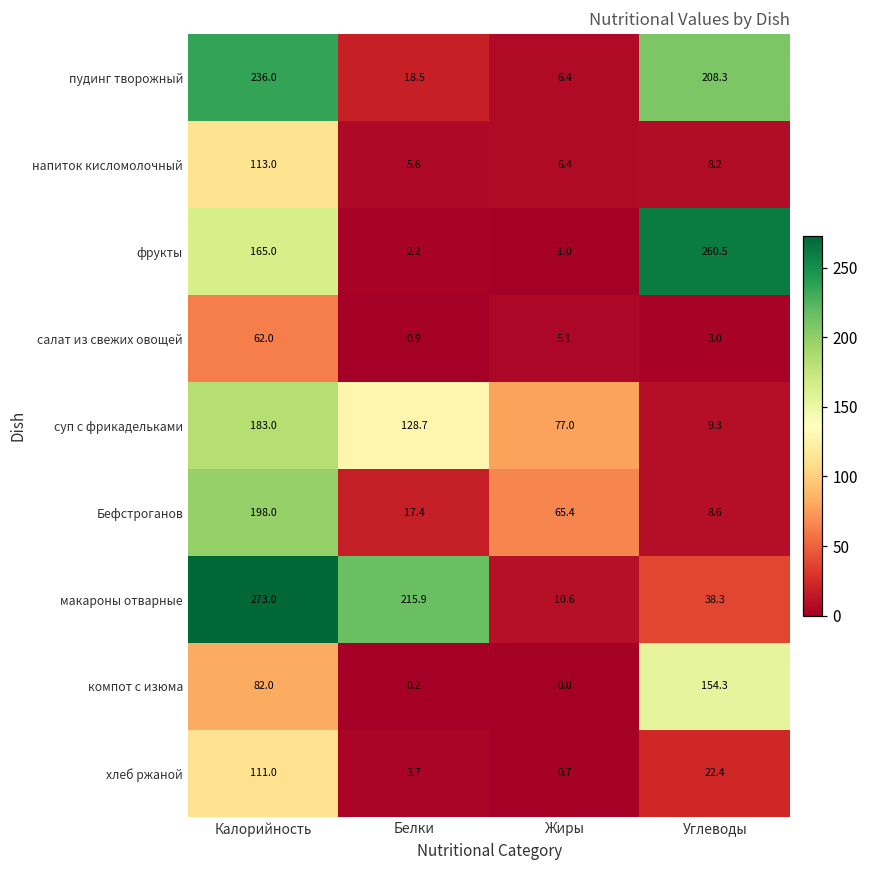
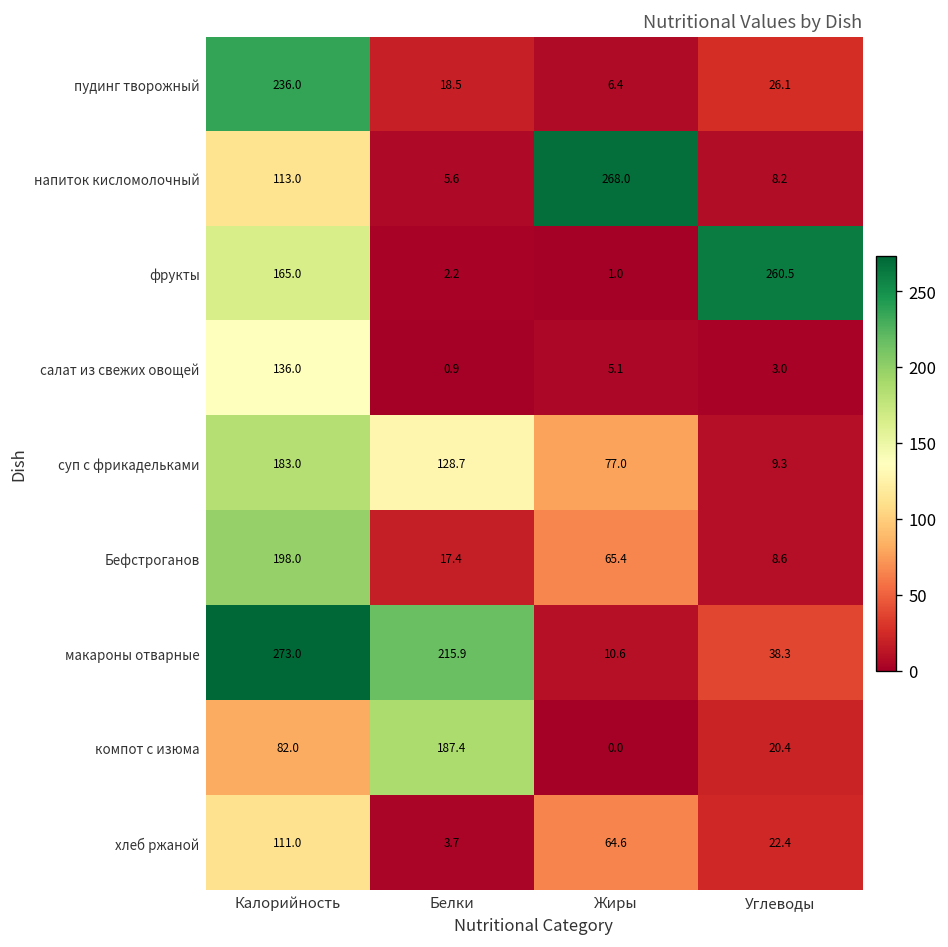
  {
    "пудинг творожный": {
      "Калорийность": 236.0,
      "Белки": 18.5,
      "Жиры": 6.4,
-     "Углеводы": 208.3
+     "Углеводы": 26.1
    },
    "напиток кисломолочный": {
      "Калорийность": 113.0,
      "Белки": 5.6,
-     "Жиры": 6.4,
+     "Жиры": 268.0,
      "Углеводы": 8.2
    },
    "фрукты": {
      "Калорийность": 165.0,
      "Белки": 2.2,
      "Жиры": 1.0,
      "Углеводы": 260.5
    },
    "салат из свежих овощей": {
-     "Калорийность": 62.0,
+     "Калорийность": 136.0,
      "Белки": 0.9,
      "Жиры": 5.1,
      "Углеводы": 3.0
    },
    "суп с фрикадельками": {
      "Калорийность": 183.0,
      "Белки": 128.7,
      "Жиры": 77.0,
      "Углеводы": 9.3
    },
    "Бефстроганов": {
      "Калорийность": 198.0,
      "Белки": 17.4,
      "Жиры": 65.4,
      "Углеводы": 8.6
    },
    "макароны отварные": {
      "Калорийность": 273.0,
      "Белки": 215.9,
      "Жиры": 10.6,
      "Углеводы": 38.3
    },
    "компот с изюма": {
      "Калорийность": 82.0,
-     "Белки": 0.2,
+     "Белки": 187.4,
      "Жиры": 0.0,
-     "Углеводы": 154.3
+     "Углеводы": 20.4
    },
    "хлеб ржаной": {
      "Калорийность": 111.0,
      "Белки": 3.7,
-     "Жиры": 0.7,
+     "Жиры": 64.6,
      "Углеводы": 22.4
    }
  }
